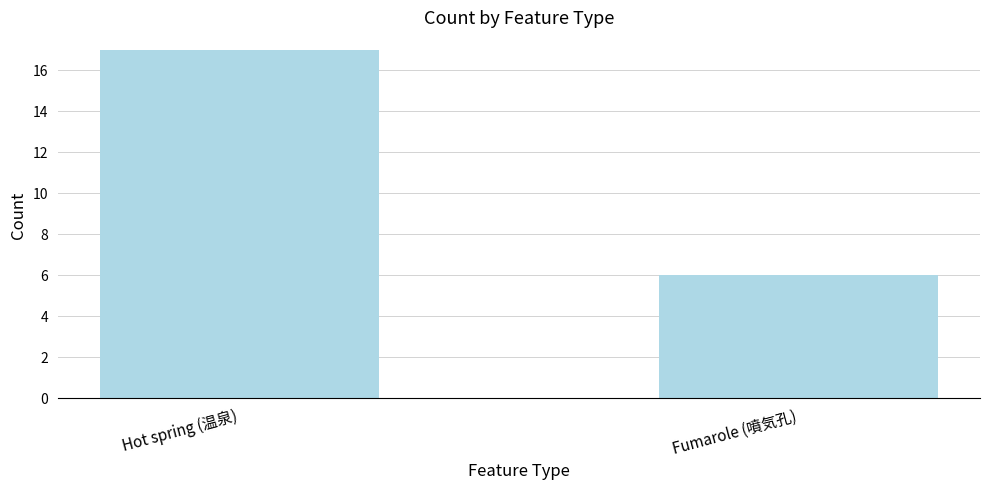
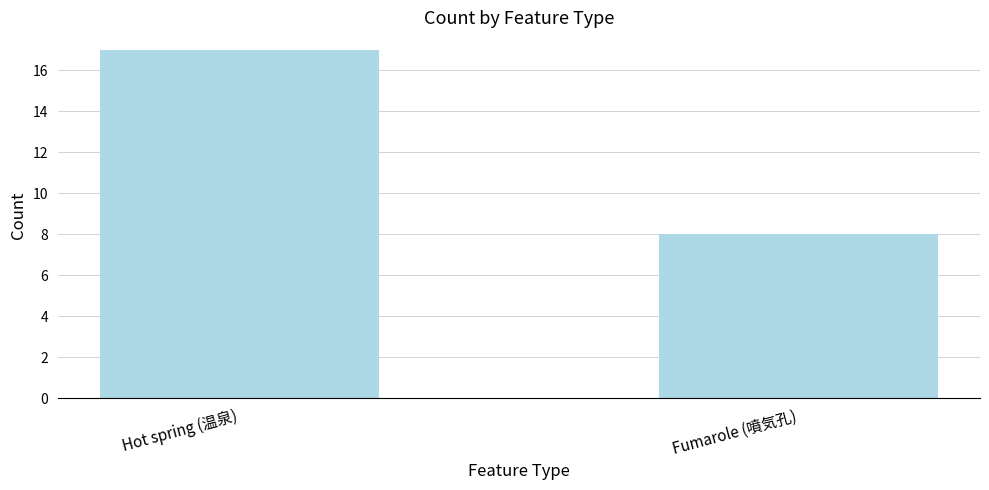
  {
    "Hot spring (温泉)": 17,
-   "Fumarole (噴気孔)": 6
+   "Fumarole (噴気孔)": 8
  }
